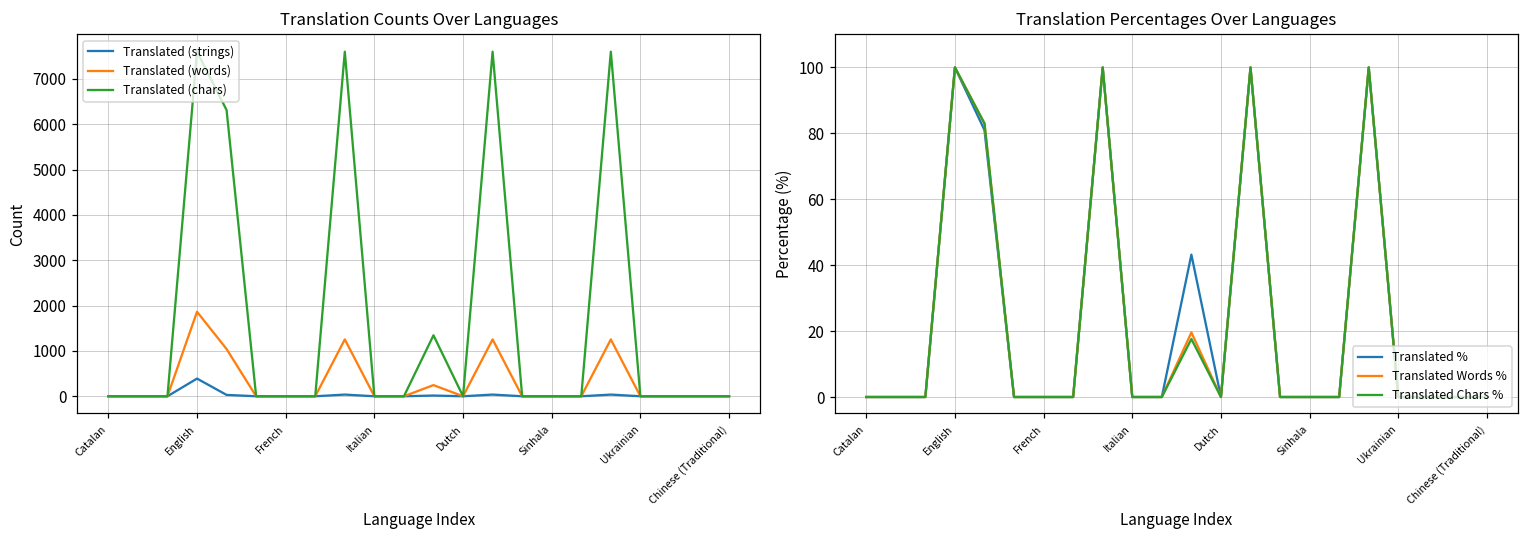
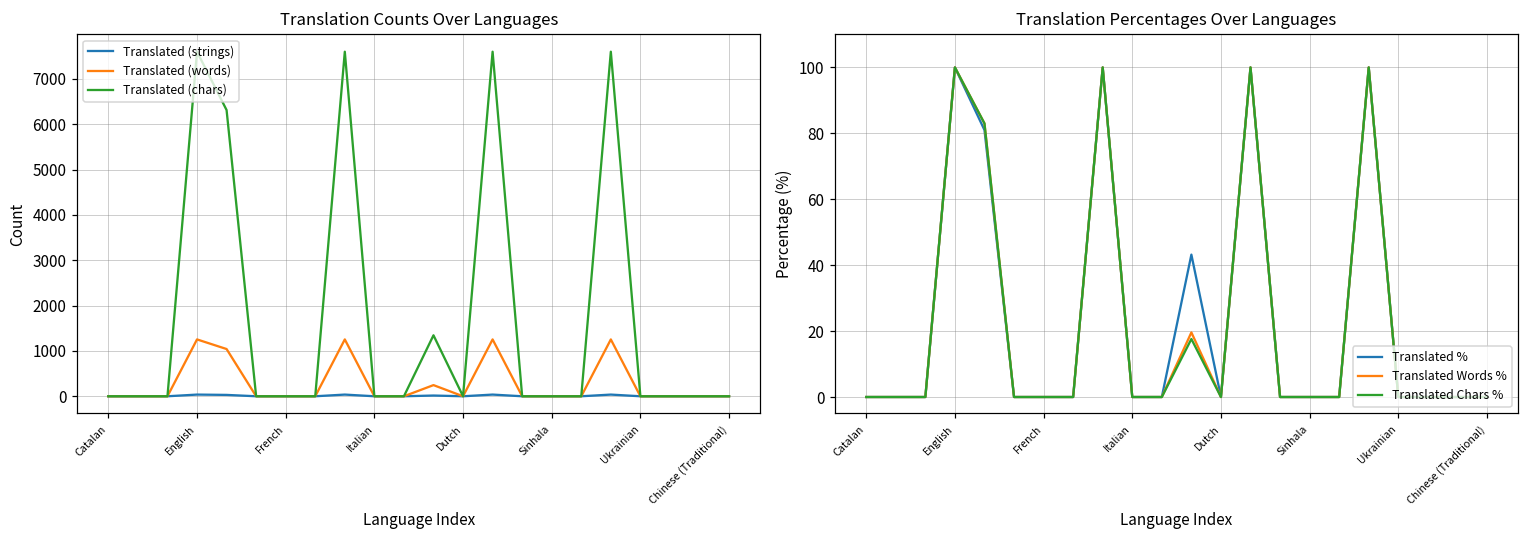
  {
    "Translation Counts Over Languages": {
      "Translated (strings)": {
-       "English": 400
+       "English": 0
      },
      "Translated (words)": {
-       "English": 1900
+       "English": 1300
      }
    }
  }
